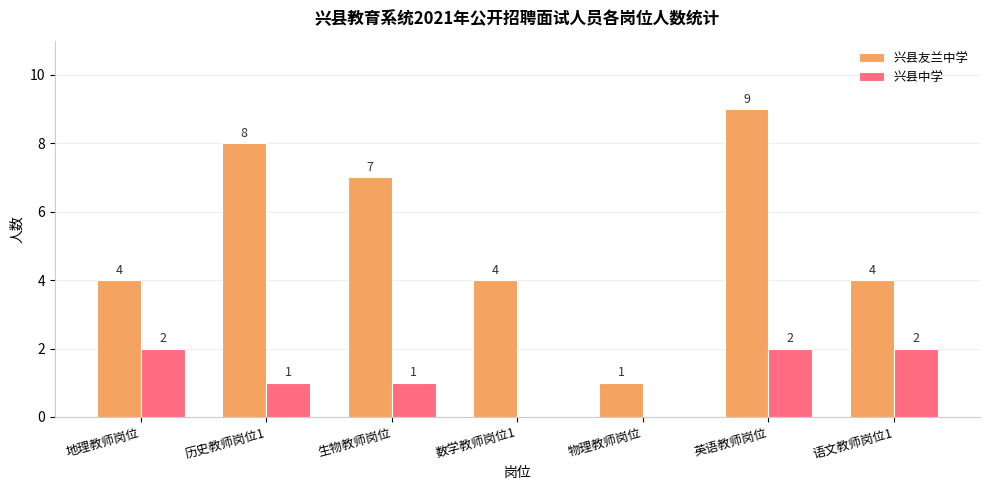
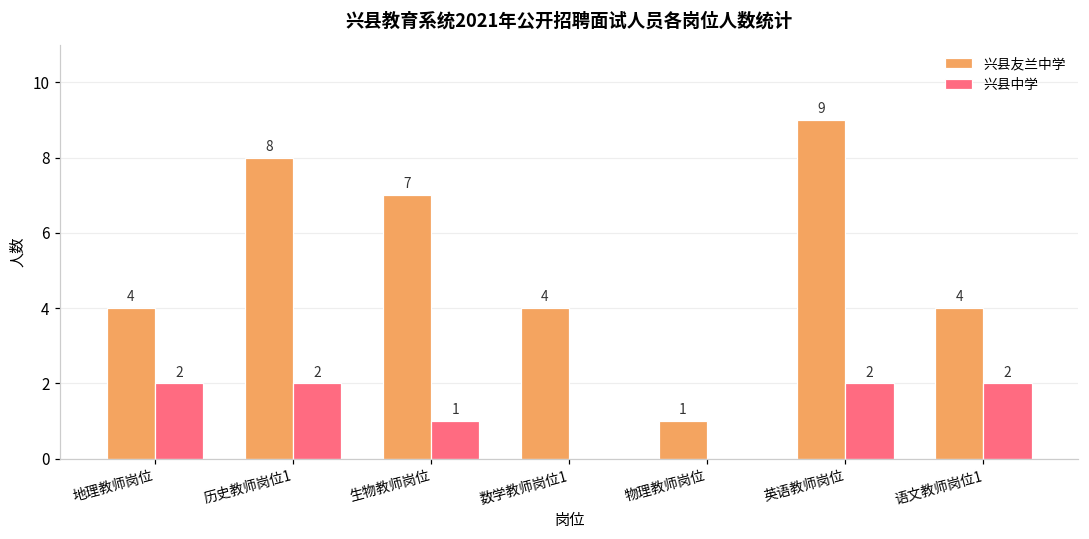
  {
    "兴县友兰中学": {
      "地理教师岗位": 4,
      "历史教师岗位1": 8,
      "生物教师岗位": 7,
      "数学教师岗位1": 4,
      "物理教师岗位": 1,
      "英语教师岗位": 9,
      "语文教师岗位1": 4
    },
    "兴县中学": {
      "地理教师岗位": 2,
-     "历史教师岗位1": 1,
+     "历史教师岗位1": 2,
      "生物教师岗位": 1,
      "英语教师岗位": 2,
      "语文教师岗位1": 2
    }
  }
